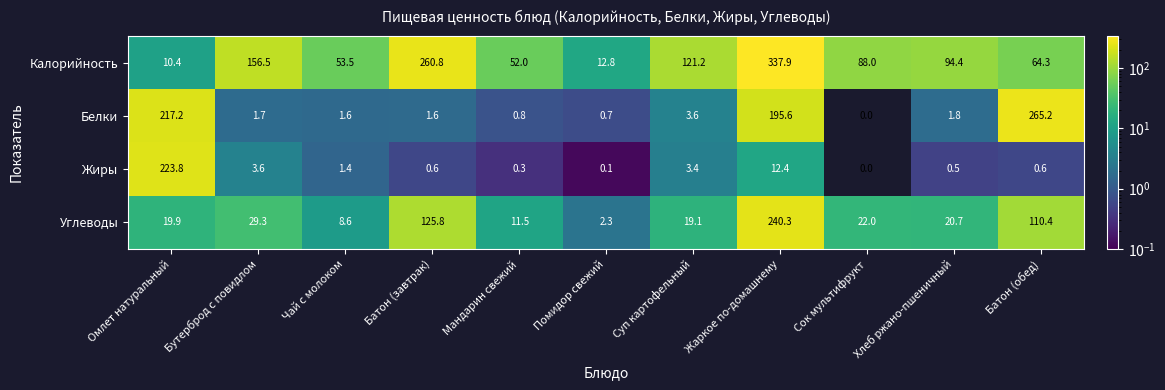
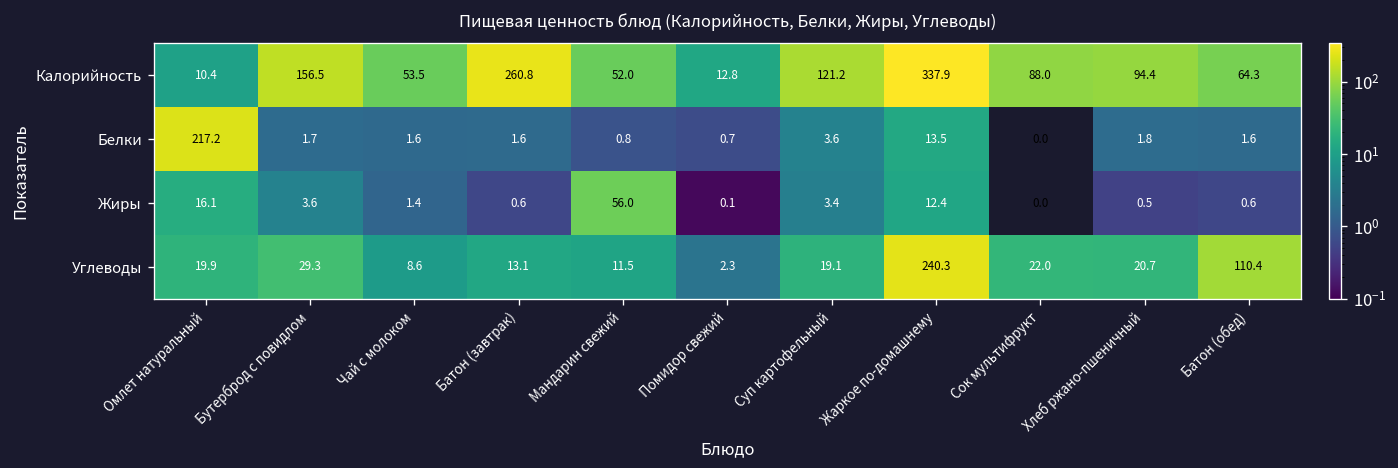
  {
    "Калорийность": {
      "Омлет натуральный": 10.4,
      "Бутерброд с повидлом": 156.5,
      "Чай с молоком": 53.5,
      "Батон (завтрак)": 260.8,
      "Мандарин свежий": 52.0,
      "Помидор свежий": 12.8,
      "Суп картофельный": 121.2,
      "Жаркое по-домашнему": 337.9,
      "Сок мультифрукт": 88.0,
      "Хлеб ржано-пшеничный": 94.4,
      "Батон (обед)": 64.3
    },
    "Белки": {
      "Омлет натуральный": 217.2,
      "Бутерброд с повидлом": 1.7,
      "Чай с молоком": 1.6,
      "Батон (завтрак)": 1.6,
      "Мандарин свежий": 0.8,
      "Помидор свежий": 0.7,
      "Суп картофельный": 3.6,
-     "Жаркое по-домашнему": 195.6,
+     "Жаркое по-домашнему": 13.5,
      "Хлеб ржано-пшеничный": 1.8,
-     "Батон (обед)": 265.2
+     "Батон (обед)": 1.6
    },
    "Жиры": {
-     "Омлет натуральный": 223.8,
+     "Омлет натуральный": 16.1,
      "Бутерброд с повидлом": 3.6,
      "Чай с молоком": 1.4,
      "Батон (завтрак)": 0.6,
-     "Мандарин свежий": 0.3,
+     "Мандарин свежий": 56.0,
      "Помидор свежий": 0.1,
      "Суп картофельный": 3.4,
      "Жаркое по-домашнему": 12.4,
      "Хлеб ржано-пшеничный": 0.5,
      "Батон (обед)": 0.6
    },
    "Углеводы": {
      "Омлет натуральный": 19.9,
      "Бутерброд с повидлом": 29.3,
      "Чай с молоком": 8.6,
-     "Батон (завтрак)": 125.8,
+     "Батон (завтрак)": 13.1,
      "Мандарин свежий": 11.5,
      "Помидор свежий": 2.3,
      "Суп картофельный": 19.1,
      "Жаркое по-домашнему": 240.3,
      "Сок мультифрукт": 22.0,
      "Хлеб ржано-пшеничный": 20.7,
      "Батон (обед)": 110.4
    }
  }
